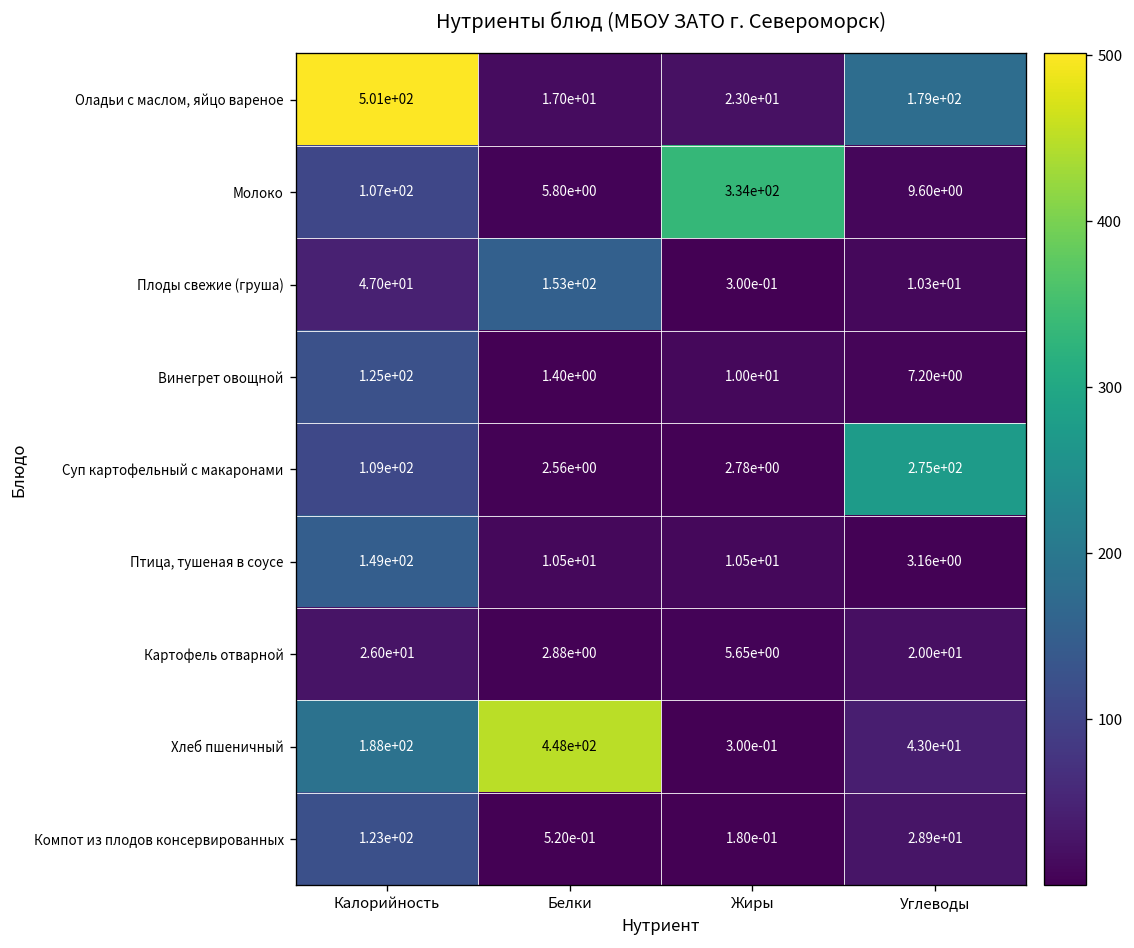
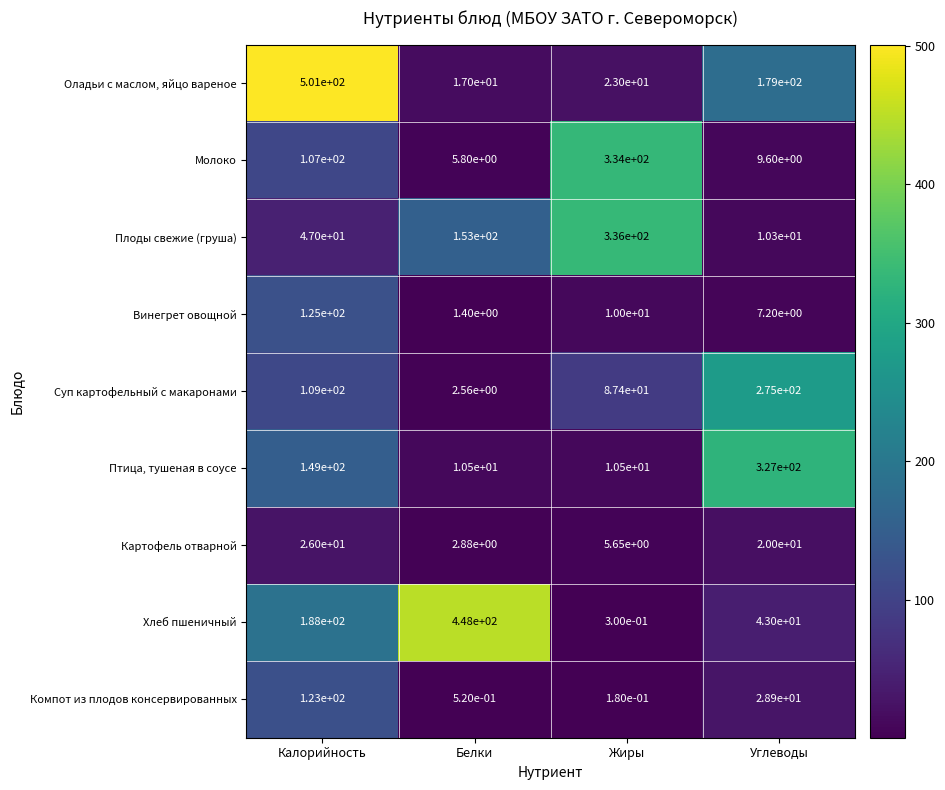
  {
    "Оладьи с маслом, яйцо вареное": {
      "Калорийность": "5.01e+02",
      "Белки": "1.70e+01",
      "Жиры": "2.30e+01",
      "Углеводы": "1.79e+02"
    },
    "Молоко": {
      "Калорийность": "1.07e+02",
      "Белки": "5.80e+00",
      "Жиры": "3.34e+02",
      "Углеводы": "9.60e+00"
    },
    "Плоды свежие (груша)": {
      "Калорийность": "4.70e+01",
      "Белки": "1.53e+02",
-     "Жиры": "3.00e-01",
+     "Жиры": "3.36e+02",
      "Углеводы": "1.03e+01"
    },
    "Винегрет овощной": {
      "Калорийность": "1.25e+02",
      "Белки": "1.40e+00",
      "Жиры": "1.00e+01",
      "Углеводы": "7.20e+00"
    },
    "Суп картофельный с макаронами": {
      "Калорийность": "1.09e+02",
      "Белки": "2.56e+00",
-     "Жиры": "2.78e+00",
+     "Жиры": "8.74e+01",
      "Углеводы": "2.75e+02"
    },
    "Птица, тушеная в соусе": {
      "Калорийность": "1.49e+02",
      "Белки": "1.05e+01",
      "Жиры": "1.05e+01",
-     "Углеводы": "3.16e+00"
+     "Углеводы": "3.27e+02"
    },
    "Картофель отварной": {
      "Калорийность": "2.60e+01",
      "Белки": "2.88e+00",
      "Жиры": "5.65e+00",
      "Углеводы": "2.00e+01"
    },
    "Хлеб пшеничный": {
      "Калорийность": "1.88e+02",
      "Белки": "4.48e+02",
      "Жиры": "3.00e-01",
      "Углеводы": "4.30e+01"
    },
    "Компот из плодов консервированных": {
      "Калорийность": "1.23e+02",
      "Белки": "5.20e-01",
      "Жиры": "1.80e-01",
      "Углеводы": "2.89e+01"
    }
  }
